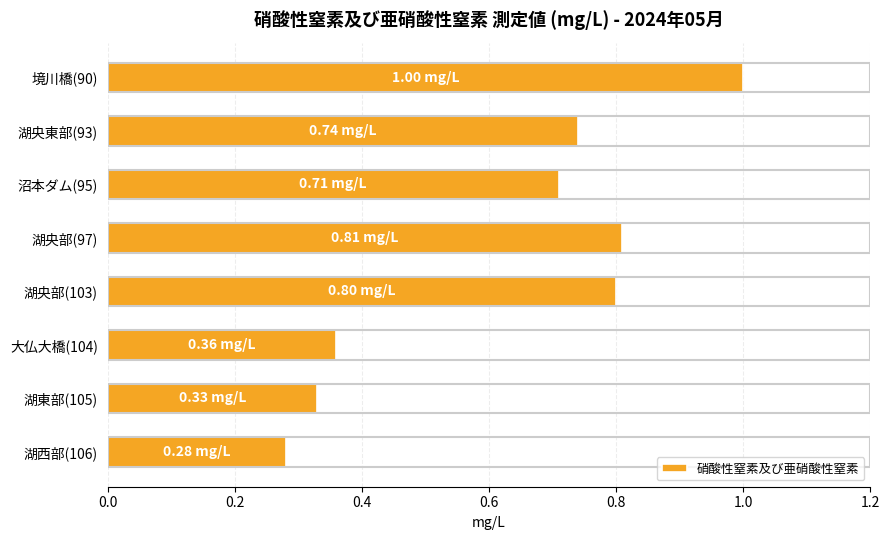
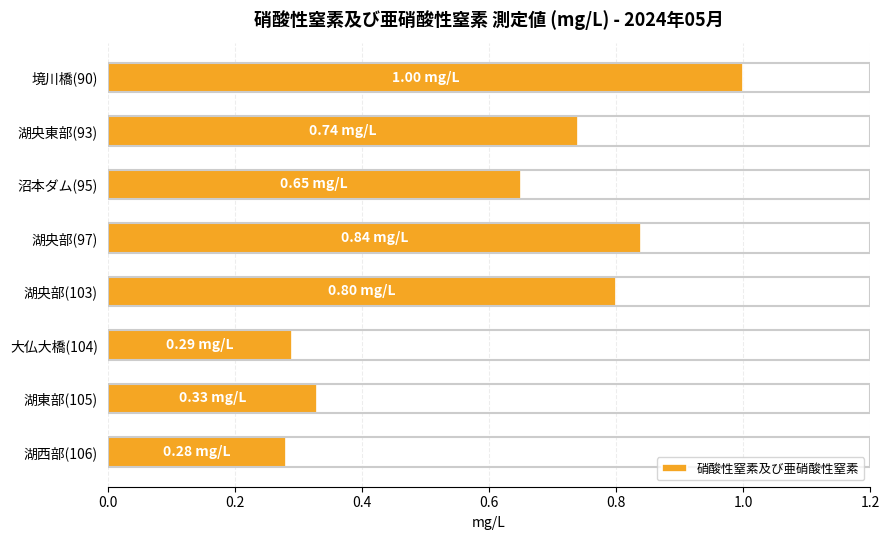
  {
    "境川橋(90)": 1.00,
    "湖央東部(93)": 0.74,
-   "沼本ダム(95)": 0.71,
-   "湖央部(97)": 0.81,
+   "沼本ダム(95)": 0.65,
+   "湖央部(97)": 0.84,
    "湖央部(103)": 0.80,
-   "大仏大橋(104)": 0.36,
+   "大仏大橋(104)": 0.29,
    "湖東部(105)": 0.33,
    "湖西部(106)": 0.28
  }
